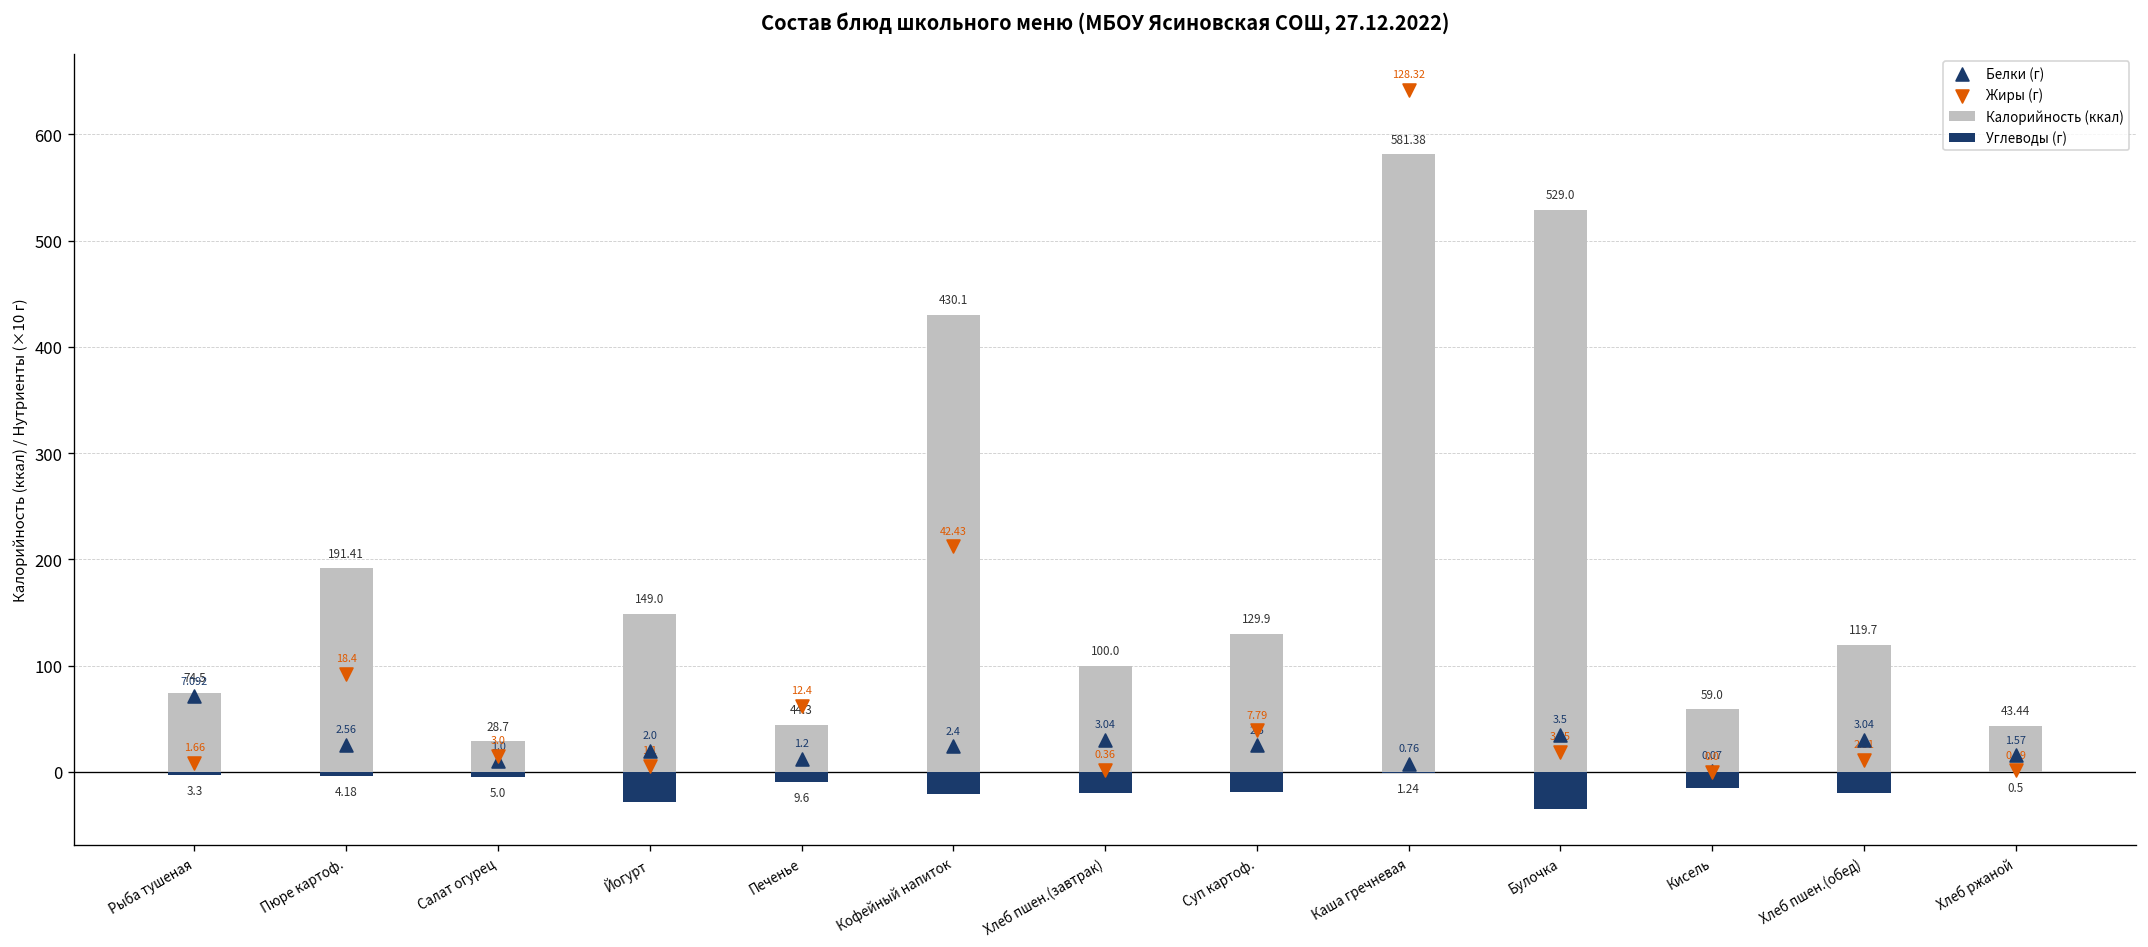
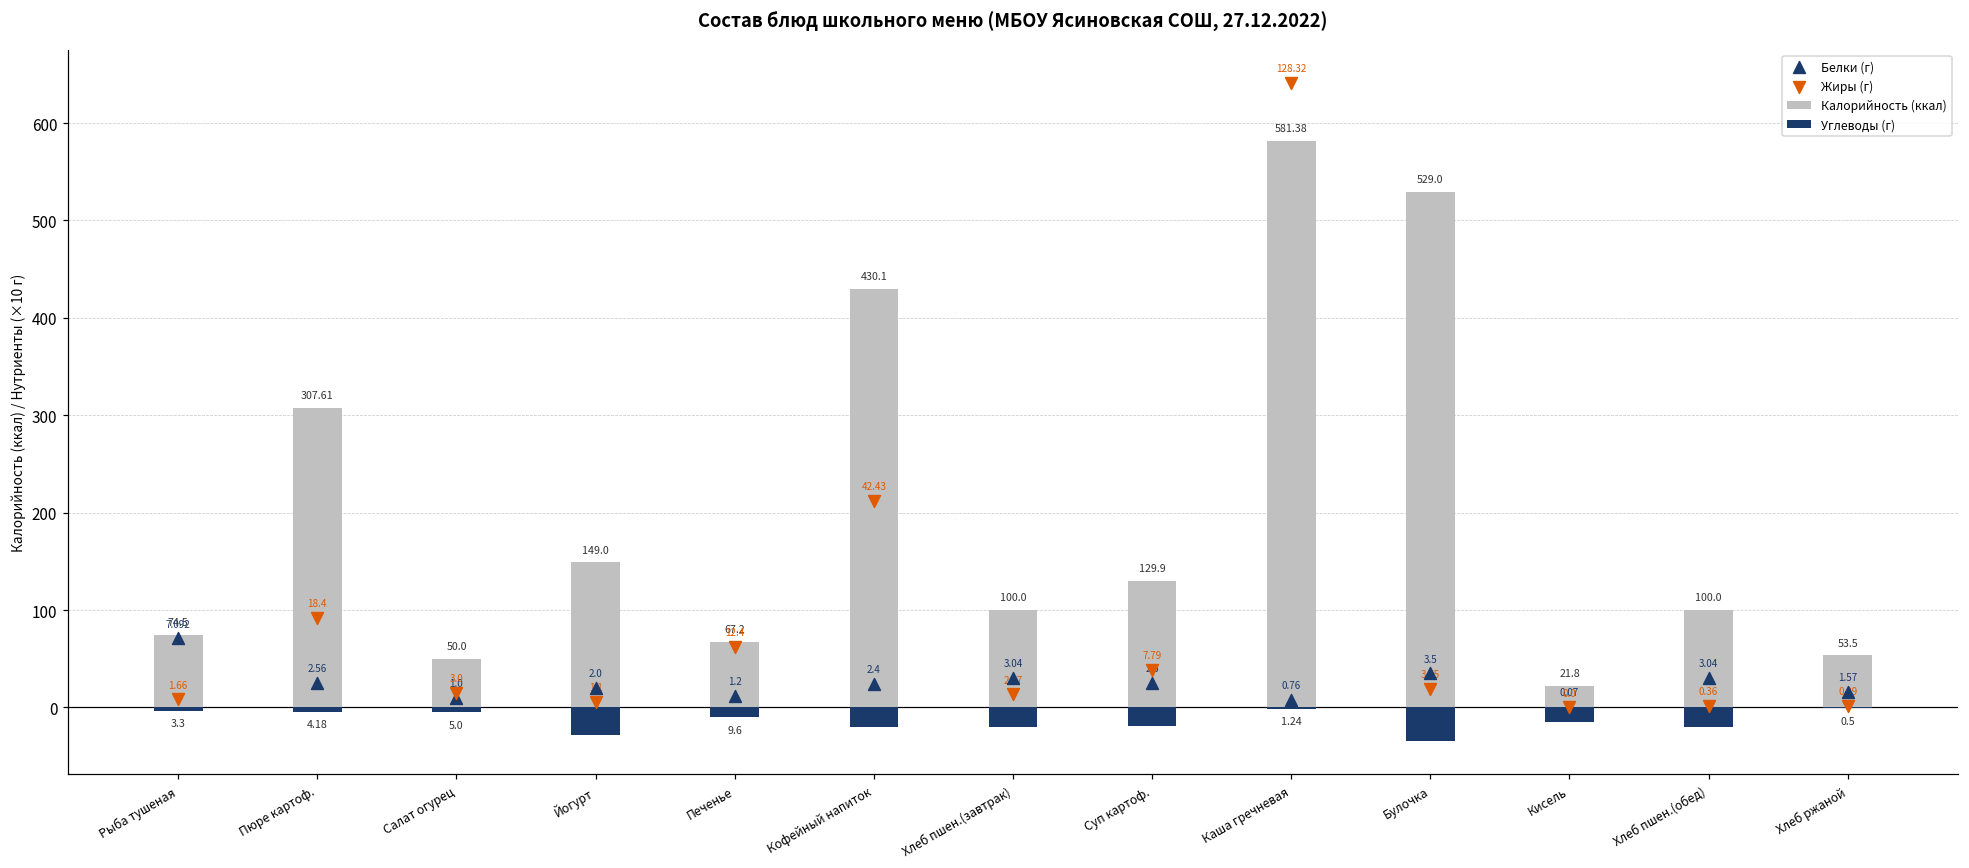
  {
    "Калорийность (ккал)": {
-     "Пюре картоф.": 191.41,
-     "Салат огурец": 28.7,
+     "Пюре картоф.": 307.61,
+     "Салат огурец": 50.0,
      "Йогурт": 149.0,
-     "Печенье": 44.3,
+     "Печенье": 67.2,
      "Кофейный напиток": 430.1,
      "Хлеб пшен.(завтрак)": 100.0,
      "Суп картоф.": 129.9,
      "Каша гречневая": 581.38,
      "Булочка": 529.0,
-     "Кисель": 59.0,
-     "Хлеб пшен.(обед)": 119.7,
-     "Хлеб ржаной": 43.44
+     "Кисель": 21.8,
+     "Хлеб пшен.(обед)": 100.0,
+     "Хлеб ржаной": 53.5
    },
    "Жиры (г)": {
-     "Хлеб пшен.(завтрак)": 0.36,
-     "Хлеб пшен.(обед)": 2.31
+     "Хлеб пшен.(завтрак)": 2.67,
+     "Хлеб пшен.(обед)": 0.36
    }
  }
